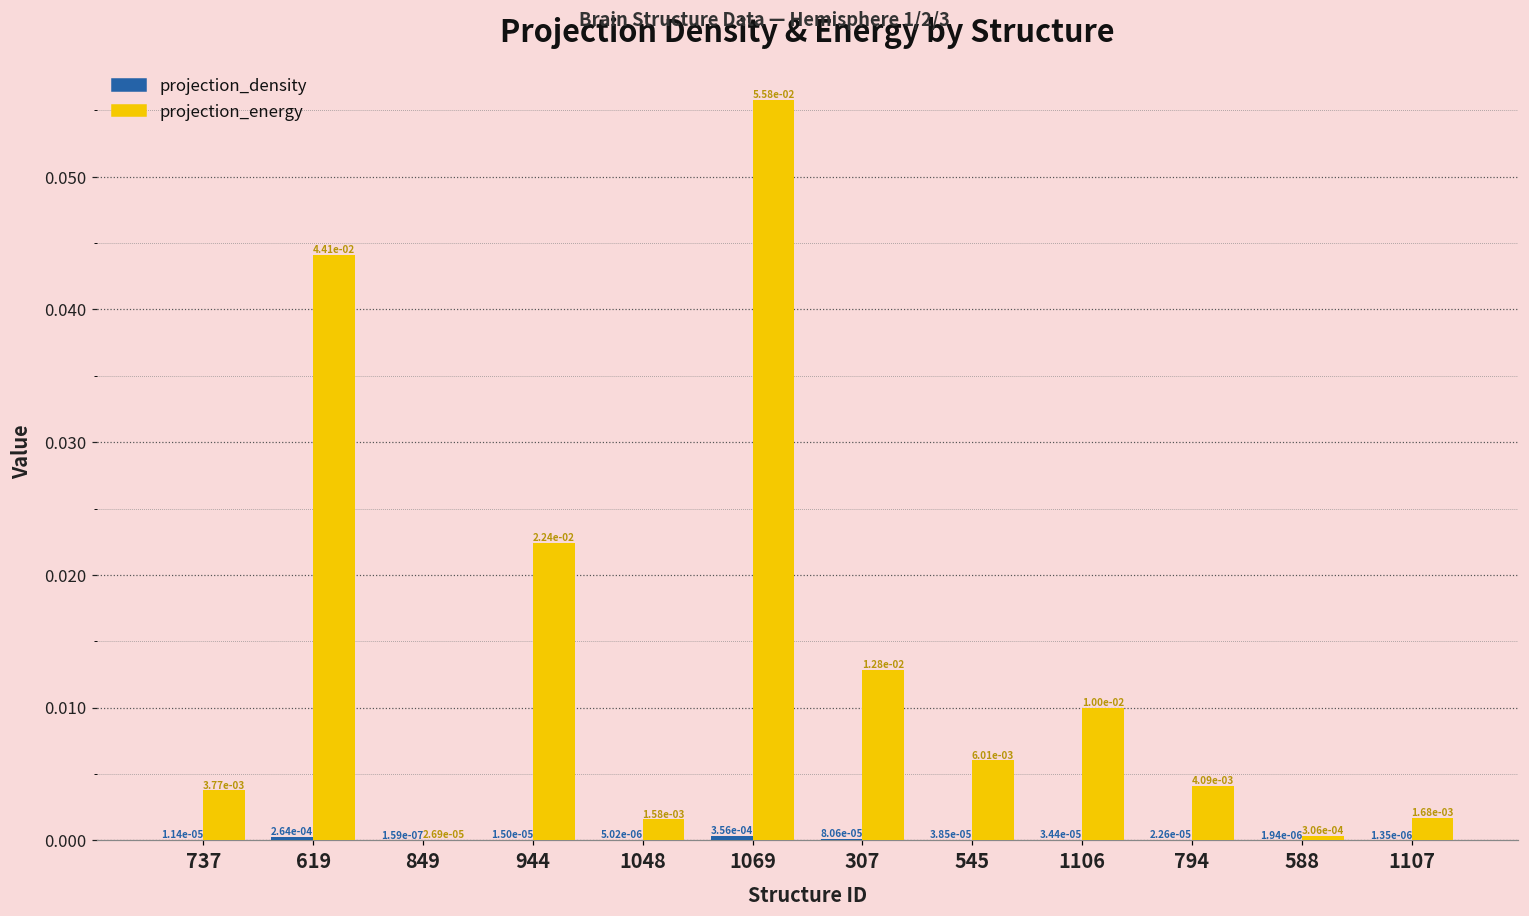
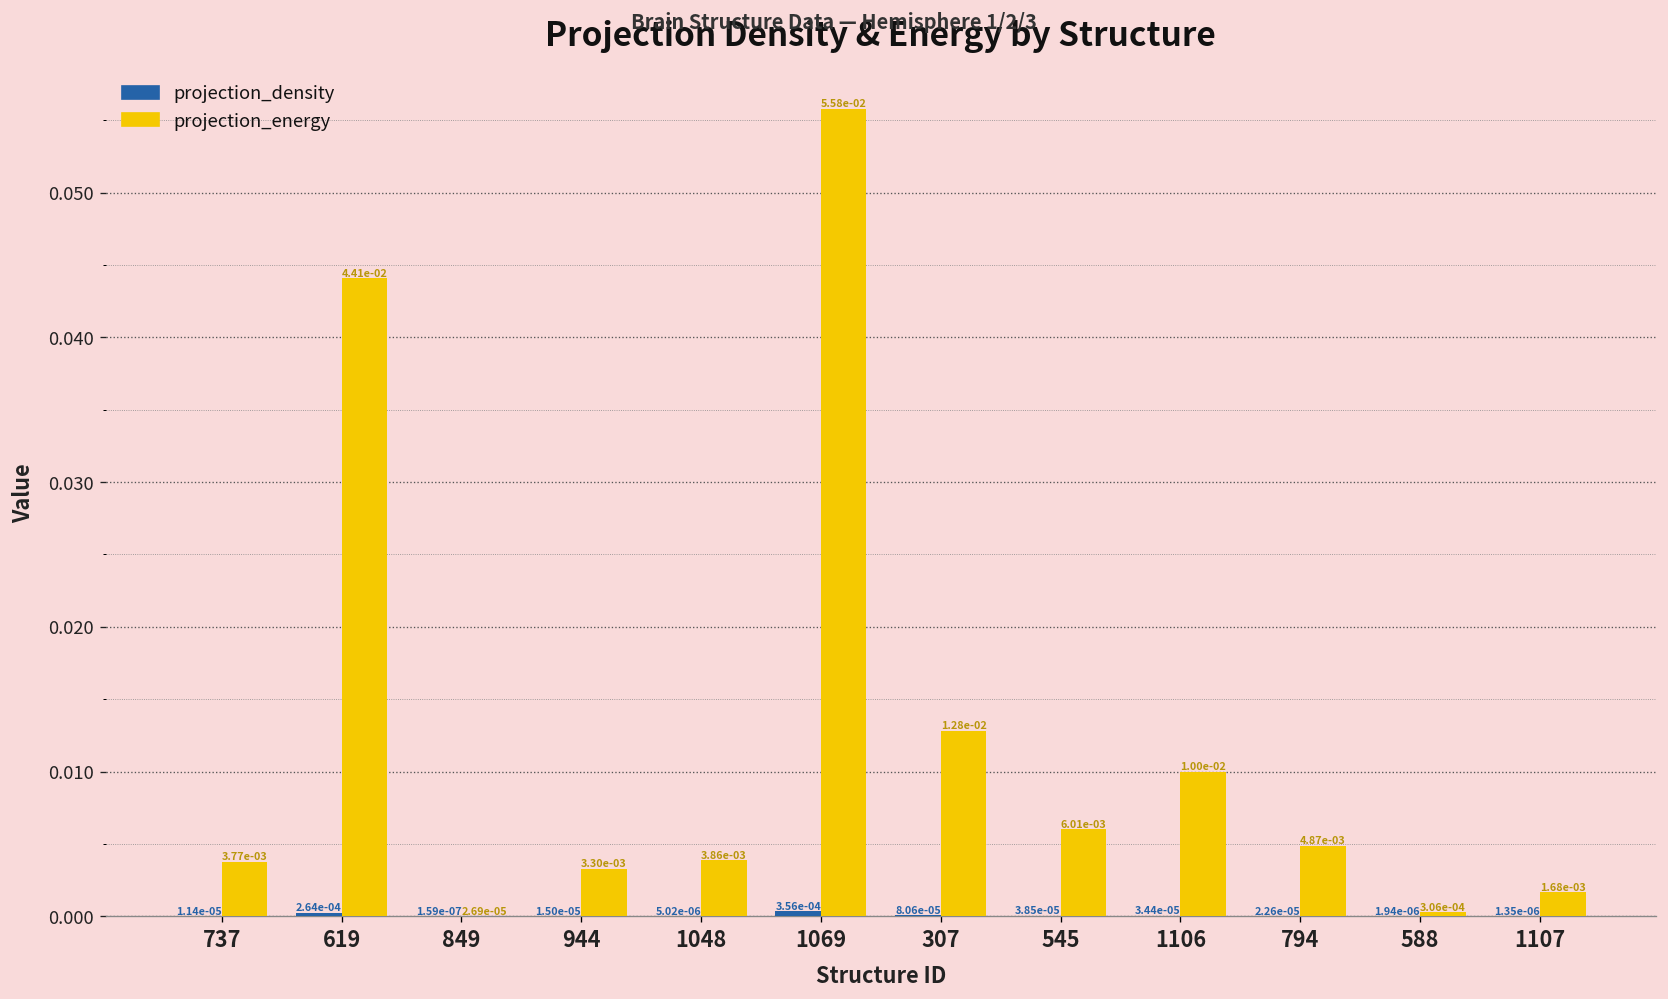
  {
    "projection_density": {
      "737": "1.14e-05",
      "619": "2.64e-04",
      "849": "1.59e-07",
      "944": "1.50e-05",
      "1048": "5.02e-06",
      "1069": "3.56e-04",
      "307": "8.06e-05",
      "545": "3.85e-05",
      "1106": "3.44e-05",
      "794": "2.26e-05",
      "588": "1.94e-06",
      "1107": "1.35e-06"
    },
    "projection_energy": {
      "737": "3.77e-03",
      "619": "4.41e-02",
      "849": "2.69e-05",
-     "944": "2.24e-02",
-     "1048": "1.58e-03",
+     "944": "3.30e-03",
+     "1048": "3.86e-03",
      "1069": "5.58e-02",
      "307": "1.28e-02",
      "545": "6.01e-03",
      "1106": "1.00e-02",
-     "794": "4.09e-03",
+     "794": "4.87e-03",
      "588": "3.06e-04",
      "1107": "1.68e-03"
    }
  }
